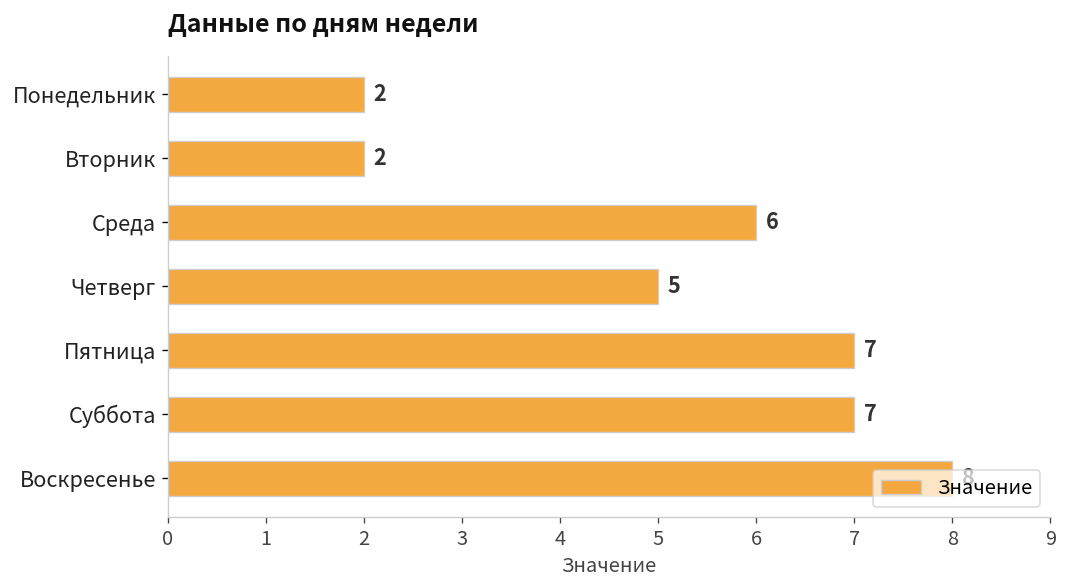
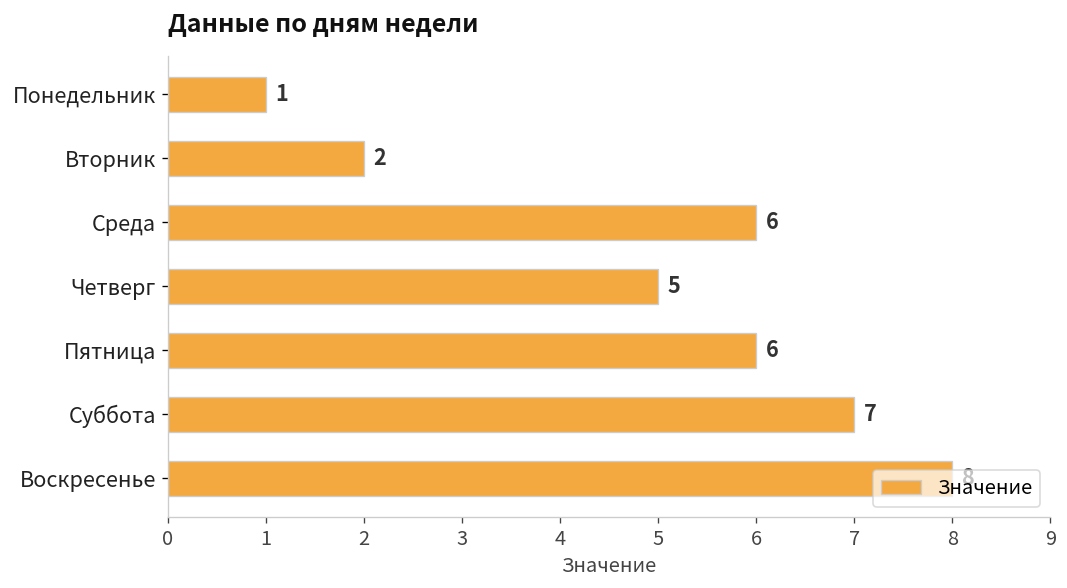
  {
-   "Понедельник": 2,
+   "Понедельник": 1,
    "Вторник": 2,
    "Среда": 6,
    "Четверг": 5,
-   "Пятница": 7,
+   "Пятница": 6,
    "Суббота": 7
  }
